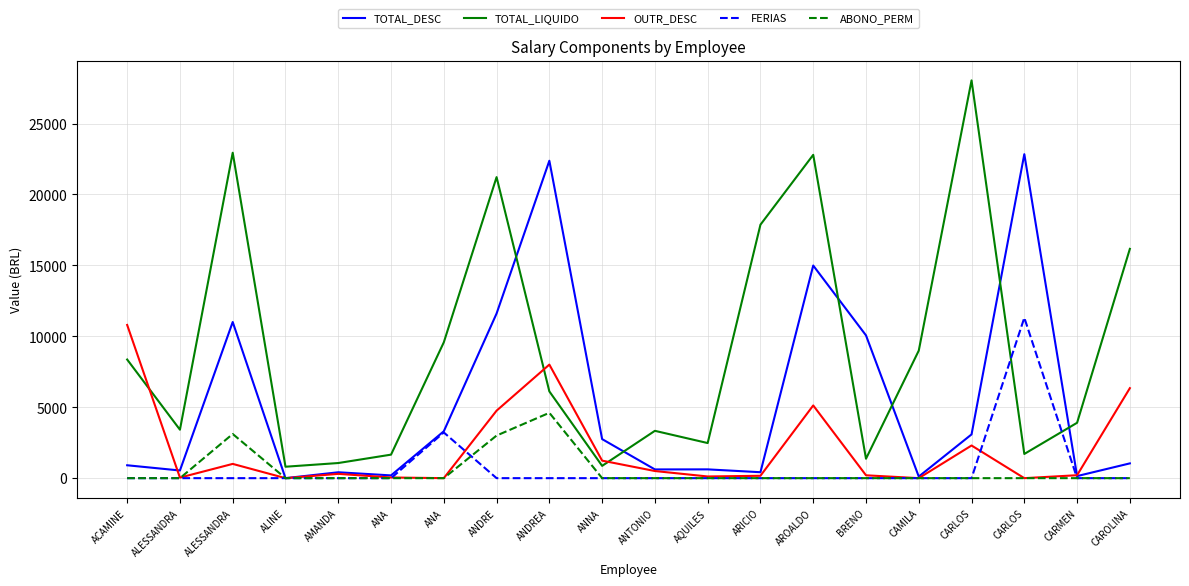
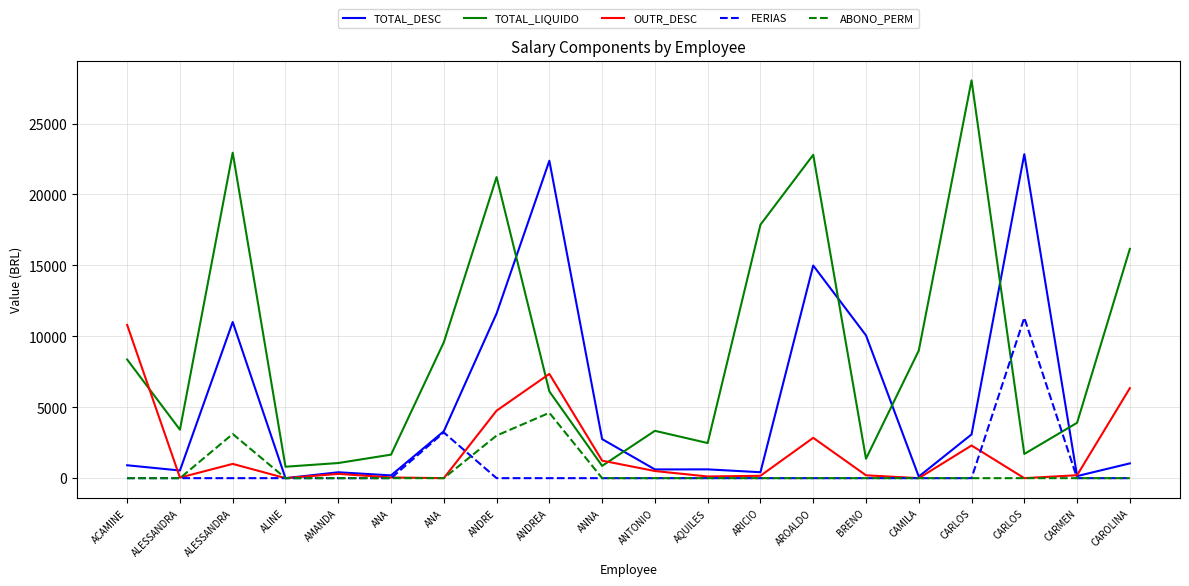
  {
    "OUTR_DESC": {
      "ACAMINE": 10800,
      "ANDRE": 4800,
-     "ANDREA": 8000,
+     "ANDREA": 7300,
      "ANNA": 1200,
-     "AROALDO": 5100,
+     "AROALDO": 2800,
      "BRENO": 200,
      "CAROLINA": 6300
    }
  }
